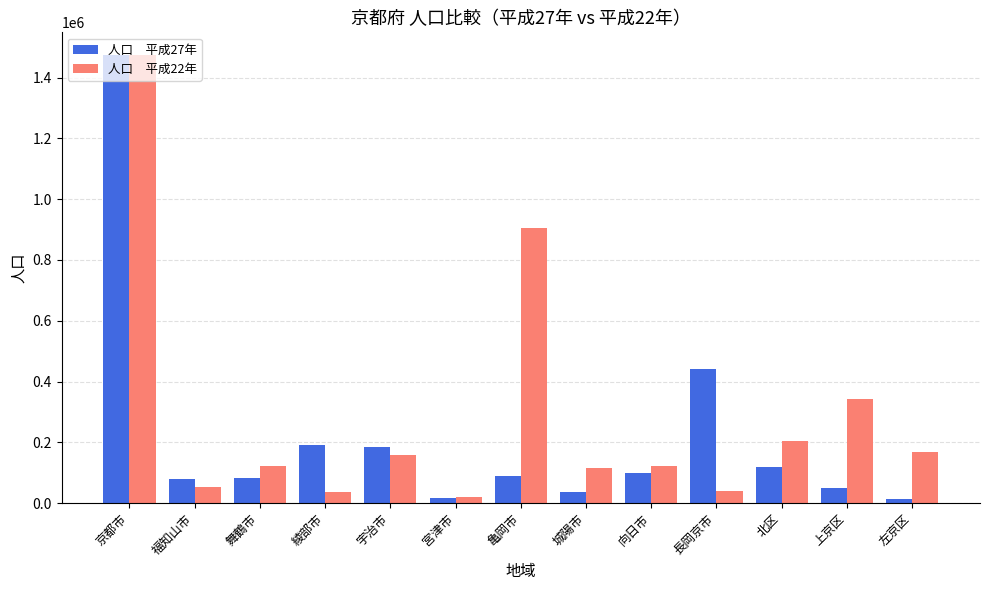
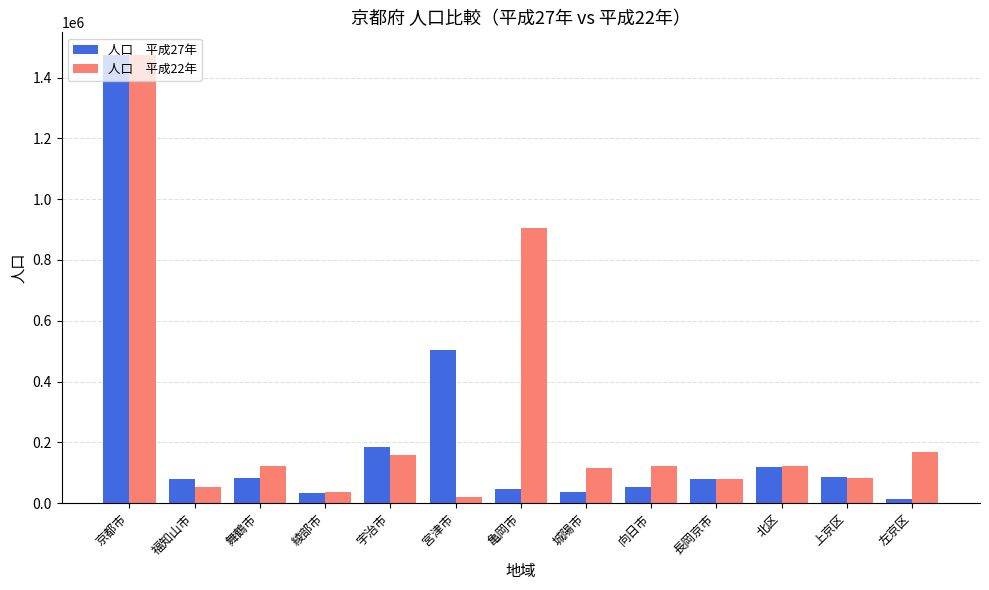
  {
    "人口 平成27年": {
      "福知山市": 80000,
      "舞鶴市": 80000,
-     "綾部市": 190000,
+     "綾部市": 30000,
      "宇治市": 180000,
-     "宮津市": 20000,
-     "亀岡市": 90000,
+     "宮津市": 500000,
+     "亀岡市": 50000,
      "城陽市": 40000,
-     "向日市": 100000,
-     "長岡京市": 440000,
+     "向日市": 50000,
+     "長岡京市": 80000,
      "北区": 120000,
-     "上京区": 50000,
+     "上京区": 90000,
      "左京区": 10000
    },
    "人口 平成22年": {
      "福知山市": 50000,
      "舞鶴市": 120000,
      "綾部市": 40000,
      "宇治市": 160000,
      "宮津市": 20000,
      "亀岡市": 910000,
      "城陽市": 110000,
      "向日市": 120000,
-     "長岡京市": 40000,
-     "北区": 200000,
-     "上京区": 340000,
+     "長岡京市": 80000,
+     "北区": 120000,
+     "上京区": 80000,
      "左京区": 170000
    }
  }
